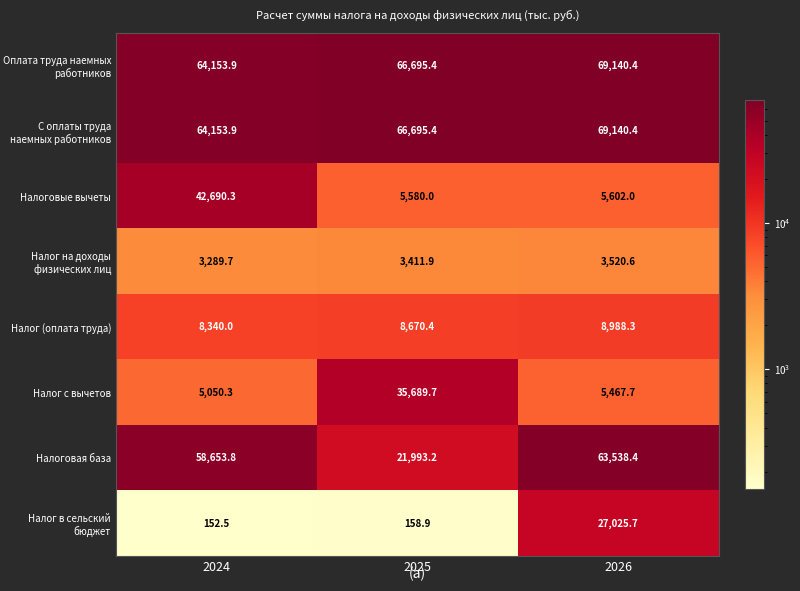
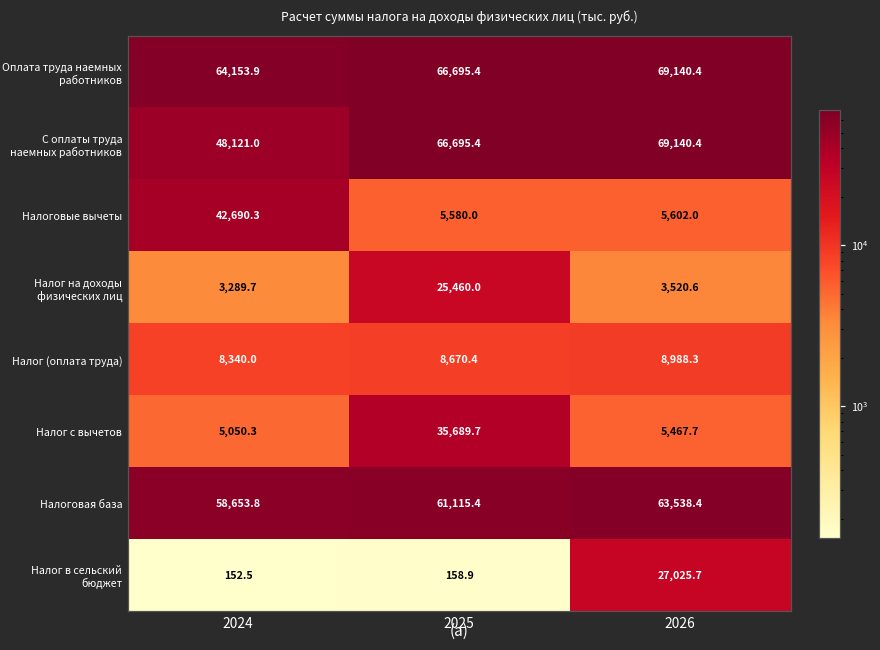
  {
    "Оплата труда наемных работников": {
      "2024": "64,153.9",
      "2025": "66,695.4",
      "2026": "69,140.4"
    },
    "С оплаты труда наемных работников": {
-     "2024": "64,153.9",
+     "2024": "48,121.0",
      "2025": "66,695.4",
      "2026": "69,140.4"
    },
    "Налоговые вычеты": {
      "2024": "42,690.3",
      "2025": "5,580.0",
      "2026": "5,602.0"
    },
    "Налог на доходы физических лиц": {
      "2024": "3,289.7",
-     "2025": "3,411.9",
+     "2025": "25,460.0",
      "2026": "3,520.6"
    },
    "Налог (оплата труда)": {
      "2024": "8,340.0",
      "2025": "8,670.4",
      "2026": "8,988.3"
    },
    "Налог с вычетов": {
      "2024": "5,050.3",
      "2025": "35,689.7",
      "2026": "5,467.7"
    },
    "Налоговая база": {
      "2024": "58,653.8",
-     "2025": "21,993.2",
+     "2025": "61,115.4",
      "2026": "63,538.4"
    },
    "Налог в сельский бюджет": {
      "2024": "152.5",
      "2025": "158.9",
      "2026": "27,025.7"
    }
  }
